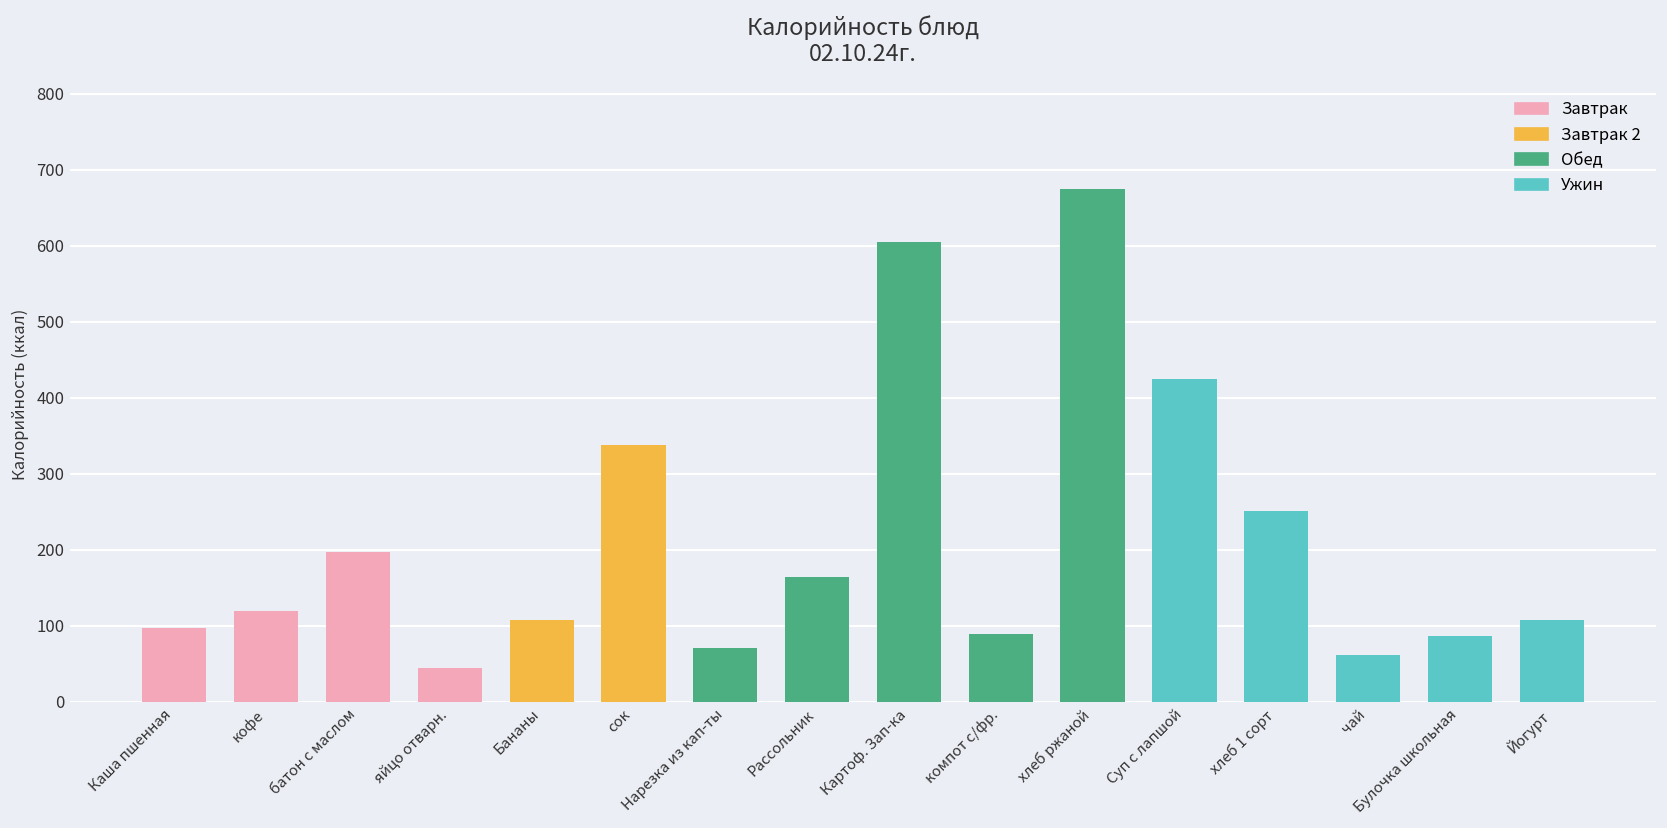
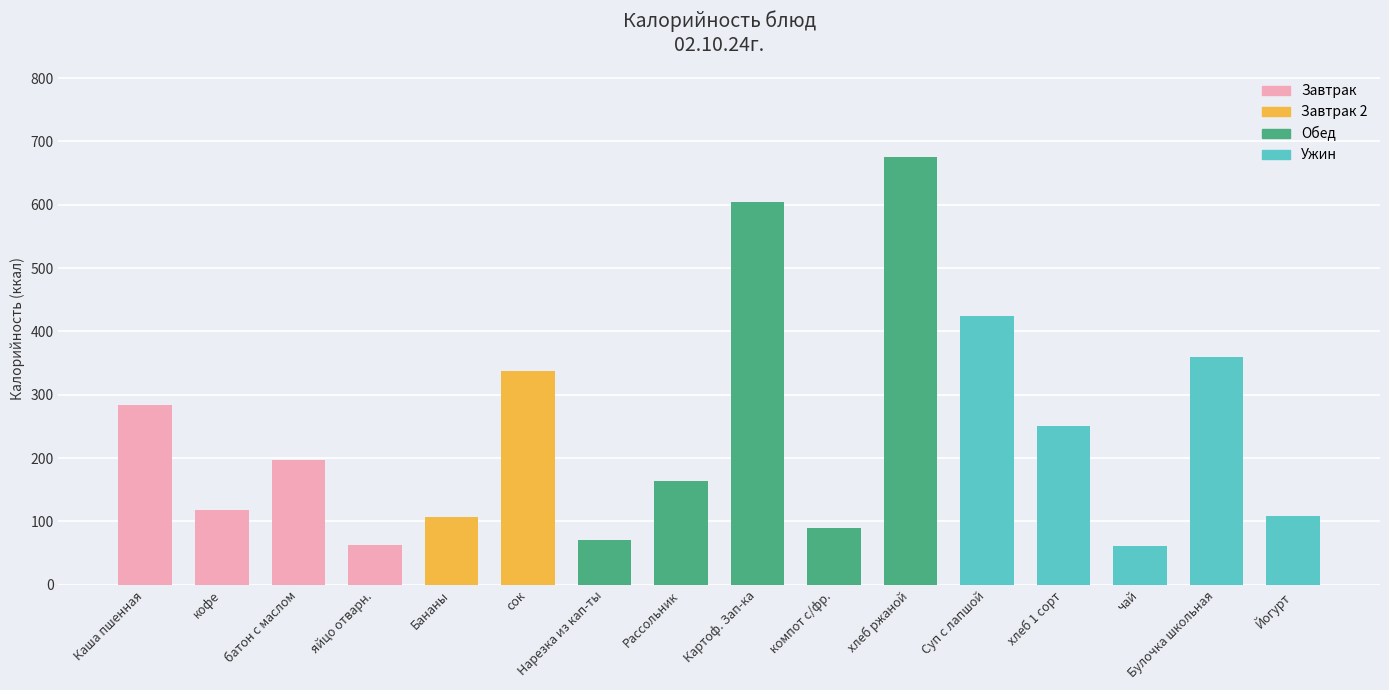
  {
-   "Каша пшенная": 100,
+   "Каша пшенная": 280,
    "кофе": 120,
    "батон с маслом": 200,
-   "яйцо отварн.": 40,
+   "яйцо отварн.": 60,
    "Бананы": 110,
    "сок": 340,
    "Нарезка из кап-ты": 70,
    "Рассольник": 160,
    "Картоф. Зап-ка": 600,
    "компот с/фр.": 90,
    "хлеб ржаной": 680,
    "Суп с лапшой": 420,
    "хлеб 1 сорт": 250,
    "чай": 60,
-   "Булочка школьная": 90,
+   "Булочка школьная": 360,
    "Йогурт": 110
  }
